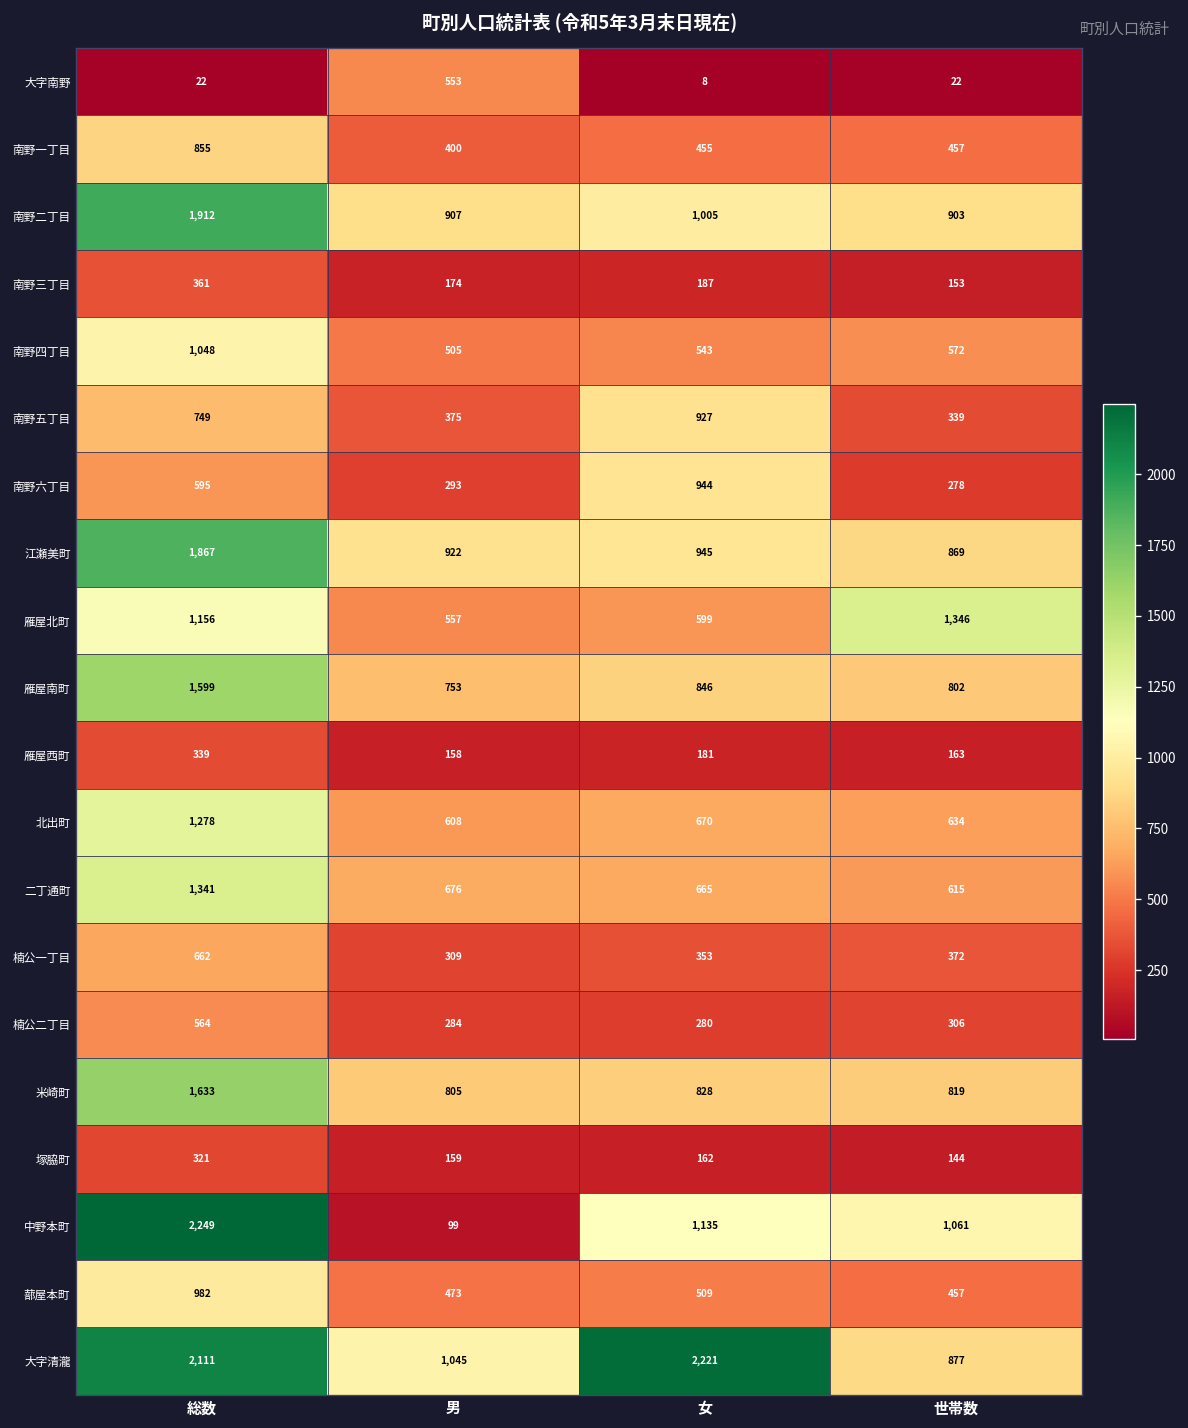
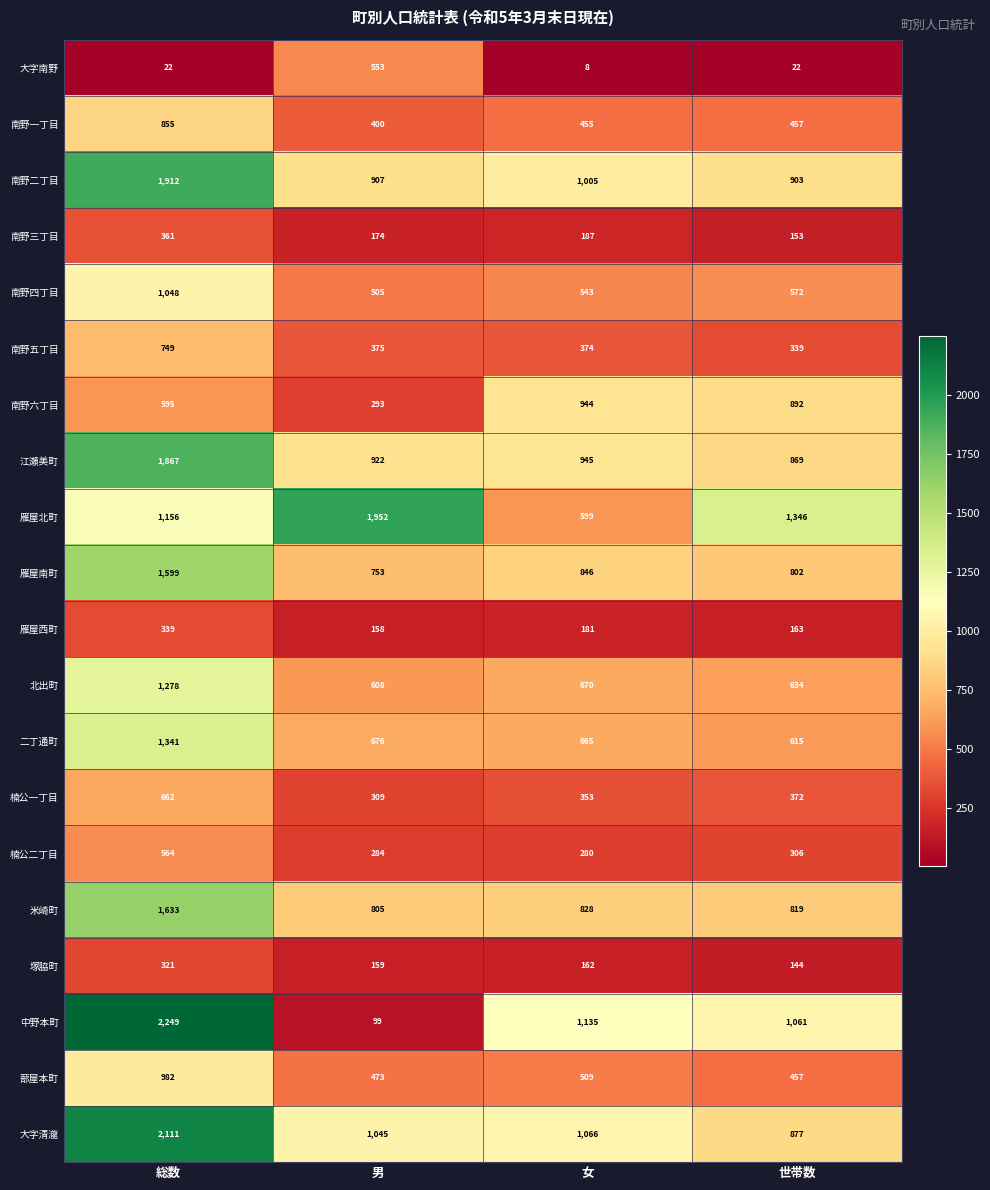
  {
    "大字南野": {
      "総数": "22",
      "男": "553",
      "女": "8",
      "世帯数": "22"
    },
    "南野一丁目": {
      "総数": "855",
      "男": "400",
      "女": "455",
      "世帯数": "457"
    },
    "南野二丁目": {
      "総数": "1,912",
      "男": "907",
      "女": "1,005",
      "世帯数": "903"
    },
    "南野三丁目": {
      "総数": "361",
      "男": "174",
      "女": "187",
      "世帯数": "153"
    },
    "南野四丁目": {
      "総数": "1,048",
      "男": "505",
      "女": "543",
      "世帯数": "572"
    },
    "南野五丁目": {
      "総数": "749",
      "男": "375",
-     "女": "927",
+     "女": "374",
      "世帯数": "339"
    },
    "南野六丁目": {
      "総数": "595",
      "男": "293",
      "女": "944",
-     "世帯数": "278"
+     "世帯数": "892"
    },
    "江瀬美町": {
      "総数": "1,867",
      "男": "922",
      "女": "945",
      "世帯数": "869"
    },
    "雁屋北町": {
      "総数": "1,156",
-     "男": "557",
+     "男": "1,952",
      "女": "599",
      "世帯数": "1,346"
    },
    "雁屋南町": {
      "総数": "1,599",
      "男": "753",
      "女": "846",
      "世帯数": "802"
    },
    "雁屋西町": {
      "総数": "339",
      "男": "158",
      "女": "181",
      "世帯数": "163"
    },
    "北出町": {
      "総数": "1,278",
      "男": "608",
      "女": "670",
      "世帯数": "634"
    },
    "二丁通町": {
      "総数": "1,341",
      "男": "676",
      "女": "665",
      "世帯数": "615"
    },
    "楠公一丁目": {
      "総数": "662",
      "男": "309",
      "女": "353",
      "世帯数": "372"
    },
    "楠公二丁目": {
      "総数": "564",
      "男": "284",
      "女": "280",
      "世帯数": "306"
    },
    "米崎町": {
      "総数": "1,633",
      "男": "805",
      "女": "828",
      "世帯数": "819"
    },
    "塚脇町": {
      "総数": "321",
      "男": "159",
      "女": "162",
      "世帯数": "144"
    },
    "中野本町": {
      "総数": "2,249",
      "男": "99",
      "女": "1,135",
      "世帯数": "1,061"
    },
    "蔀屋本町": {
      "総数": "982",
      "男": "473",
      "女": "509",
      "世帯数": "457"
    },
    "大字清瀧": {
      "総数": "2,111",
      "男": "1,045",
-     "女": "2,221",
+     "女": "1,066",
      "世帯数": "877"
    }
  }
